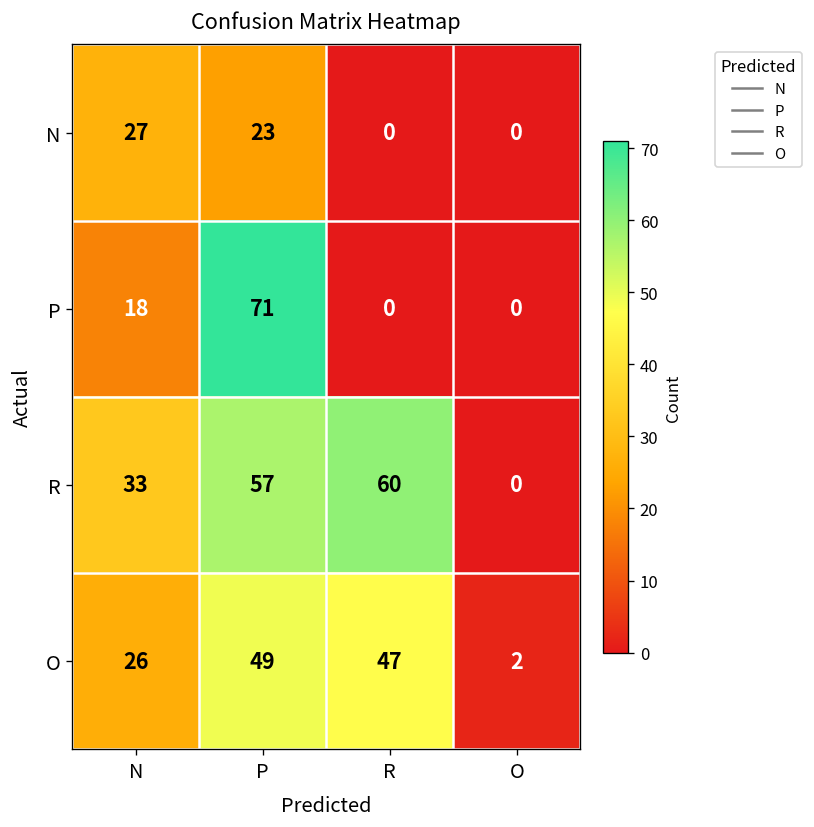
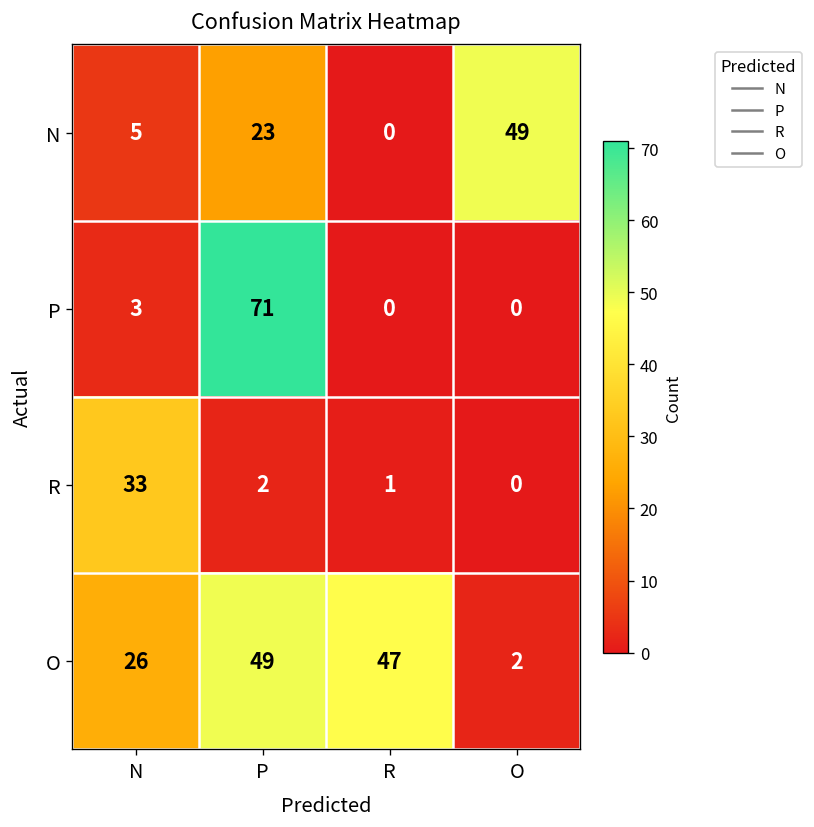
  {
    "N": {
-     "N": 27,
+     "N": 5,
      "P": 23,
      "R": 0,
-     "O": 0
+     "O": 49
    },
    "P": {
-     "N": 18,
+     "N": 3,
      "P": 71,
      "R": 0,
      "O": 0
    },
    "R": {
      "N": 33,
-     "P": 57,
-     "R": 60,
+     "P": 2,
+     "R": 1,
      "O": 0
    },
    "O": {
      "N": 26,
      "P": 49,
      "R": 47,
      "O": 2
    }
  }
